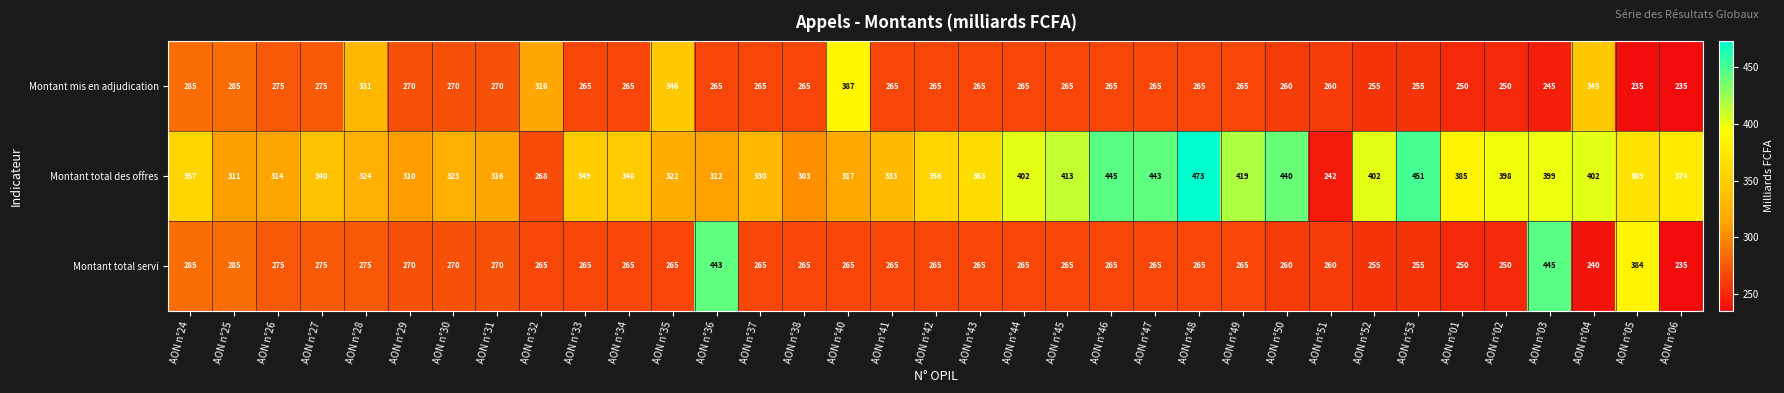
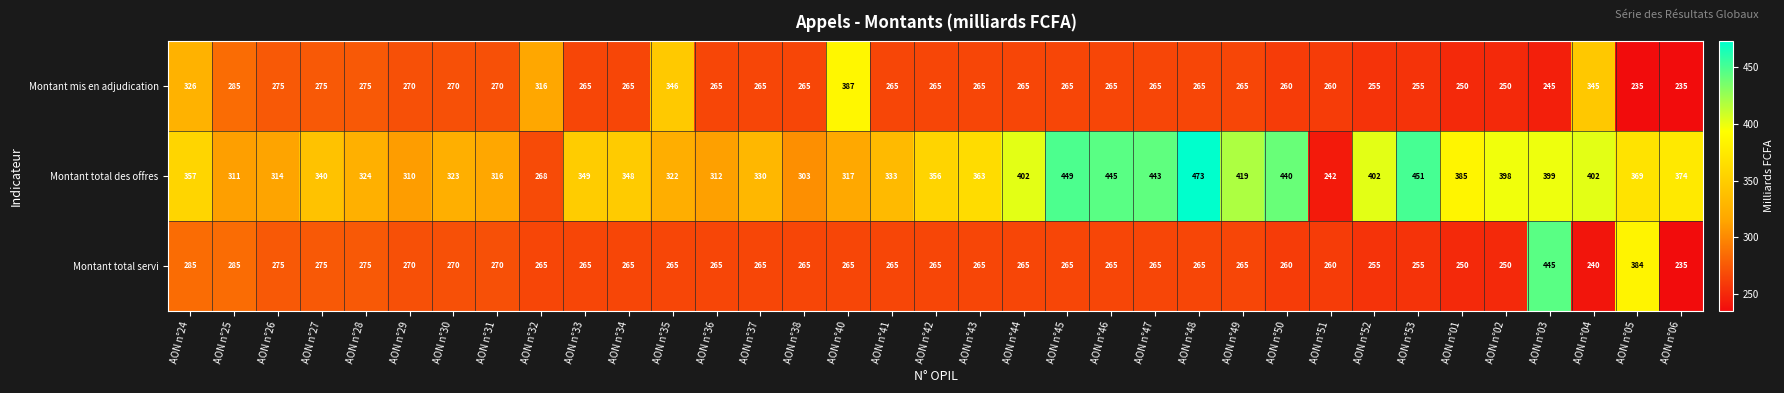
  {
    "Montant mis en adjudication": {
-     "AON n°24": 285,
+     "AON n°24": 326,
      "AON n°25": 285,
      "AON n°26": 275,
      "AON n°27": 275,
-     "AON n°28": 331,
+     "AON n°28": 275,
      "AON n°29": 270,
      "AON n°30": 270,
      "AON n°31": 270,
      "AON n°32": 316,
      "AON n°33": 265,
      "AON n°34": 265,
      "AON n°35": 346,
      "AON n°36": 265,
      "AON n°37": 265,
      "AON n°38": 265,
      "AON n°40": 387,
      "AON n°41": 265,
      "AON n°42": 265,
      "AON n°43": 265,
      "AON n°44": 265,
      "AON n°45": 265,
      "AON n°46": 265,
      "AON n°47": 265,
      "AON n°48": 265,
      "AON n°49": 265,
      "AON n°50": 260,
      "AON n°51": 260,
      "AON n°52": 255,
      "AON n°53": 255,
      "AON n°01": 250,
      "AON n°02": 250,
      "AON n°03": 245,
      "AON n°04": 345,
      "AON n°05": 235,
      "AON n°06": 235
    },
    "Montant total des offres": {
      "AON n°24": 357,
      "AON n°25": 311,
      "AON n°26": 314,
      "AON n°27": 340,
      "AON n°28": 324,
      "AON n°29": 310,
      "AON n°30": 323,
      "AON n°31": 316,
      "AON n°32": 268,
      "AON n°33": 349,
      "AON n°34": 348,
      "AON n°35": 322,
      "AON n°36": 312,
      "AON n°37": 330,
      "AON n°38": 303,
      "AON n°40": 317,
      "AON n°41": 333,
      "AON n°42": 356,
      "AON n°43": 363,
      "AON n°44": 402,
-     "AON n°45": 413,
+     "AON n°45": 449,
      "AON n°46": 445,
      "AON n°47": 443,
      "AON n°48": 473,
      "AON n°49": 419,
      "AON n°50": 440,
      "AON n°51": 242,
      "AON n°52": 402,
      "AON n°53": 451,
      "AON n°01": 385,
      "AON n°02": 398,
      "AON n°03": 399,
      "AON n°04": 402,
      "AON n°05": 369,
      "AON n°06": 374
    },
    "Montant total servi": {
      "AON n°24": 285,
      "AON n°25": 285,
      "AON n°26": 275,
      "AON n°27": 275,
      "AON n°28": 275,
      "AON n°29": 270,
      "AON n°30": 270,
      "AON n°31": 270,
      "AON n°32": 265,
      "AON n°33": 265,
      "AON n°34": 265,
      "AON n°35": 265,
-     "AON n°36": 443,
+     "AON n°36": 265,
      "AON n°37": 265,
      "AON n°38": 265,
      "AON n°40": 265,
      "AON n°41": 265,
      "AON n°42": 265,
      "AON n°43": 265,
      "AON n°44": 265,
      "AON n°45": 265,
      "AON n°46": 265,
      "AON n°47": 265,
      "AON n°48": 265,
      "AON n°49": 265,
      "AON n°50": 260,
      "AON n°51": 260,
      "AON n°52": 255,
      "AON n°53": 255,
      "AON n°01": 250,
      "AON n°02": 250,
      "AON n°03": 445,
      "AON n°04": 240,
      "AON n°05": 384,
      "AON n°06": 235
    }
  }
